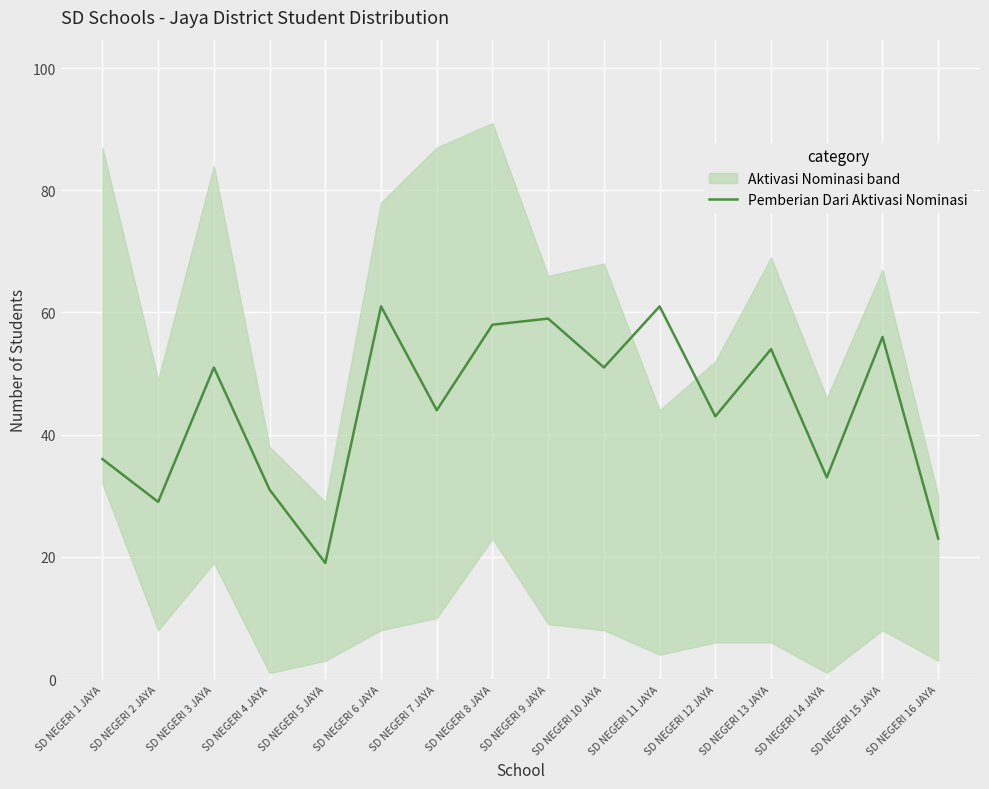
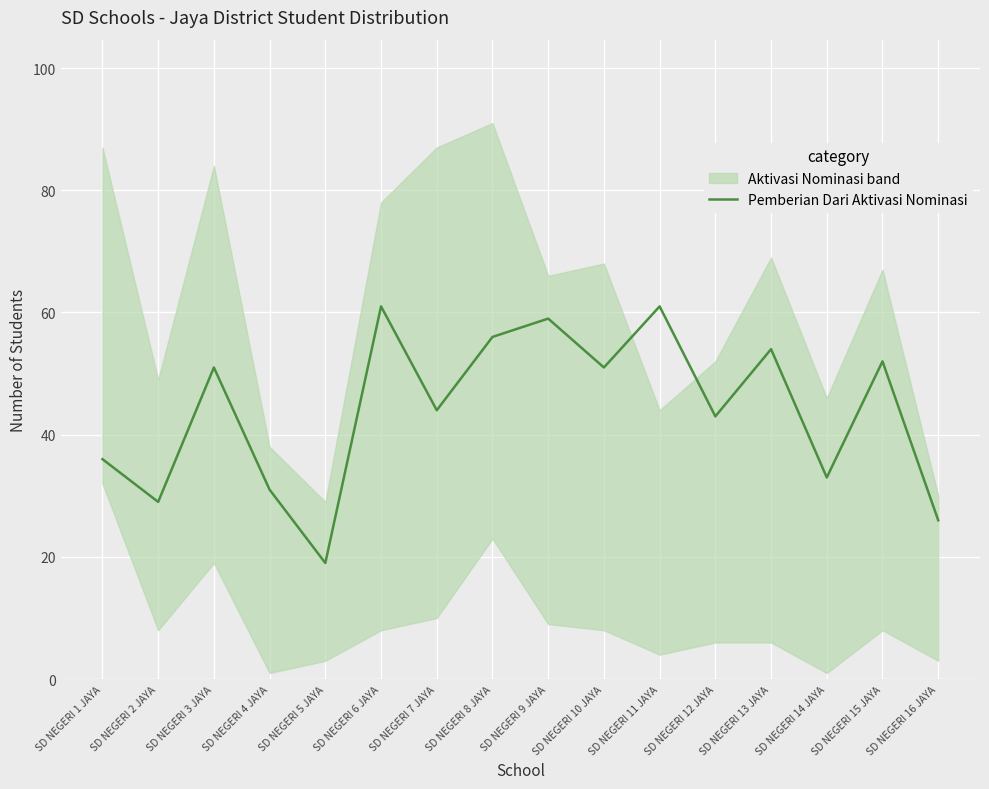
  {
    "Pemberian Dari Aktivasi Nominasi": {
      "SD NEGERI 1 JAYA": 36,
      "SD NEGERI 2 JAYA": 29,
      "SD NEGERI 3 JAYA": 51,
      "SD NEGERI 4 JAYA": 31,
      "SD NEGERI 5 JAYA": 19,
      "SD NEGERI 6 JAYA": 61,
      "SD NEGERI 7 JAYA": 44,
-     "SD NEGERI 8 JAYA": 58,
+     "SD NEGERI 8 JAYA": 56,
      "SD NEGERI 9 JAYA": 59,
      "SD NEGERI 10 JAYA": 51,
      "SD NEGERI 11 JAYA": 61,
      "SD NEGERI 12 JAYA": 43,
      "SD NEGERI 13 JAYA": 54,
      "SD NEGERI 14 JAYA": 33,
-     "SD NEGERI 15 JAYA": 56,
-     "SD NEGERI 16 JAYA": 23
+     "SD NEGERI 15 JAYA": 52,
+     "SD NEGERI 16 JAYA": 26
    }
  }
